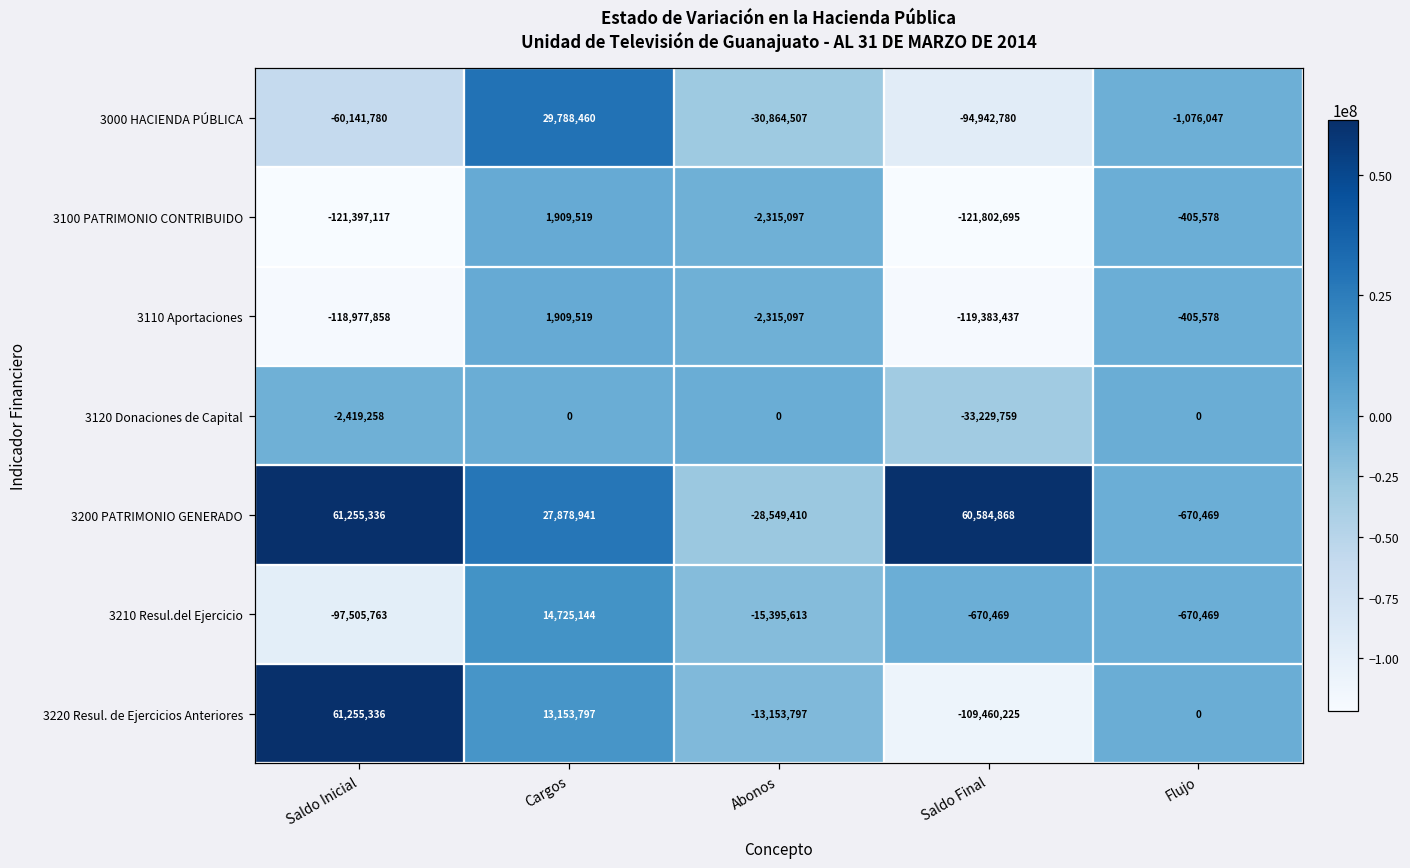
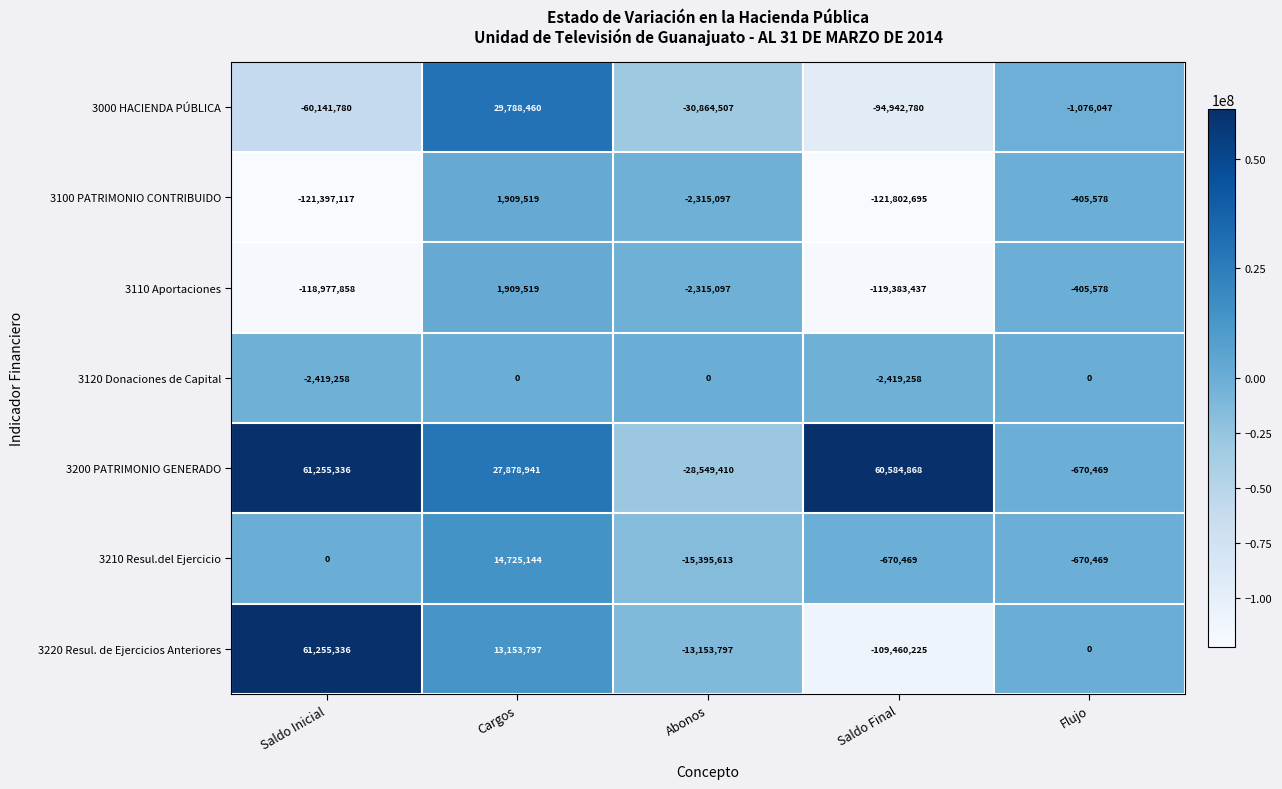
  {
    "3000 HACIENDA PÚBLICA": {
      "Saldo Inicial": "-60,141,780",
      "Cargos": "29,788,460",
      "Abonos": "-30,864,507",
      "Saldo Final": "-94,942,780",
      "Flujo": "-1,076,047"
    },
    "3100 PATRIMONIO CONTRIBUIDO": {
      "Saldo Inicial": "-121,397,117",
      "Cargos": "1,909,519",
      "Abonos": "-2,315,097",
      "Saldo Final": "-121,802,695",
      "Flujo": "-405,578"
    },
    "3110 Aportaciones": {
      "Saldo Inicial": "-118,977,858",
      "Cargos": "1,909,519",
      "Abonos": "-2,315,097",
      "Saldo Final": "-119,383,437",
      "Flujo": "-405,578"
    },
    "3120 Donaciones de Capital": {
      "Saldo Inicial": "-2,419,258",
      "Cargos": "0",
      "Abonos": "0",
-     "Saldo Final": "-33,229,759",
+     "Saldo Final": "-2,419,258",
      "Flujo": "0"
    },
    "3200 PATRIMONIO GENERADO": {
      "Saldo Inicial": "61,255,336",
      "Cargos": "27,878,941",
      "Abonos": "-28,549,410",
      "Saldo Final": "60,584,868",
      "Flujo": "-670,469"
    },
    "3210 Resul.del Ejercicio": {
-     "Saldo Inicial": "-97,505,763",
+     "Saldo Inicial": "0",
      "Cargos": "14,725,144",
      "Abonos": "-15,395,613",
      "Saldo Final": "-670,469",
      "Flujo": "-670,469"
    },
    "3220 Resul. de Ejercicios Anteriores": {
      "Saldo Inicial": "61,255,336",
      "Cargos": "13,153,797",
      "Abonos": "-13,153,797",
      "Saldo Final": "-109,460,225",
      "Flujo": "0"
    }
  }
